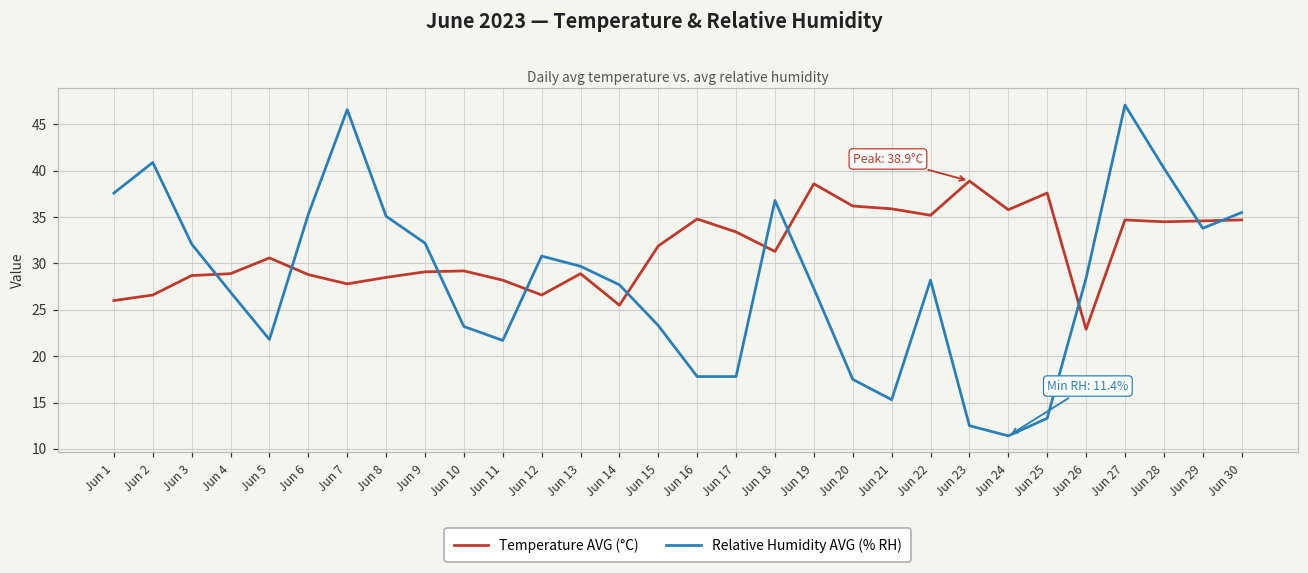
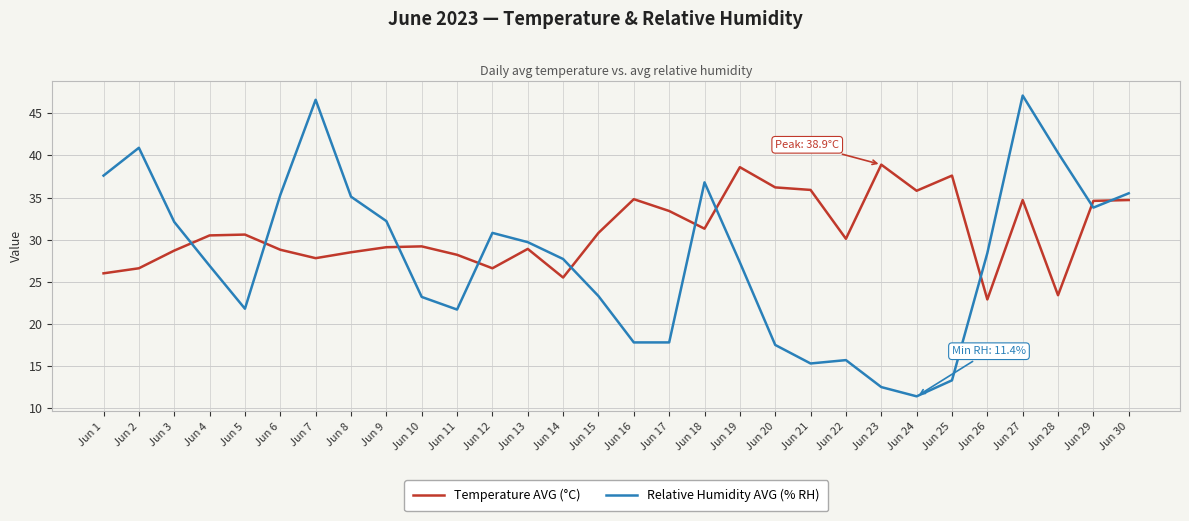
  {
    "Temperature AVG (°C)": {
      "Jun 1": 26,
      "Jun 2": 27,
      "Jun 3": 29,
-     "Jun 4": 29,
+     "Jun 4": 31,
      "Jun 5": 31,
      "Jun 6": 29,
      "Jun 7": 28,
      "Jun 8": 29,
      "Jun 9": 29,
      "Jun 10": 29,
      "Jun 11": 28,
      "Jun 12": 27,
      "Jun 13": 29,
      "Jun 14": 26,
-     "Jun 15": 32,
+     "Jun 15": 31,
      "Jun 16": 35,
      "Jun 17": 33,
      "Jun 18": 31,
      "Jun 19": 39,
      "Jun 20": 36,
      "Jun 21": 36,
-     "Jun 22": 35,
+     "Jun 22": 30,
      "Jun 24": 36,
      "Jun 25": 38,
      "Jun 26": 23,
      "Jun 27": 35,
-     "Jun 28": 35,
+     "Jun 28": 23,
      "Jun 29": 35,
      "Jun 30": 35
    },
    "Relative Humidity AVG (% RH)": {
      "Jun 1": 38,
      "Jun 2": 41,
      "Jun 3": 32,
      "Jun 4": 27,
      "Jun 5": 22,
      "Jun 6": 35,
      "Jun 7": 47,
      "Jun 8": 35,
      "Jun 9": 32,
      "Jun 10": 23,
      "Jun 11": 22,
      "Jun 12": 31,
      "Jun 13": 30,
      "Jun 14": 28,
      "Jun 15": 23,
      "Jun 16": 18,
      "Jun 17": 18,
      "Jun 18": 37,
      "Jun 19": 27,
      "Jun 20": 18,
      "Jun 21": 15,
-     "Jun 22": 28,
+     "Jun 22": 16,
      "Jun 23": 13,
      "Jun 24": 11,
      "Jun 26": 28,
      "Jun 27": 47,
      "Jun 28": 40,
      "Jun 29": 34,
      "Jun 30": 36
    }
  }
